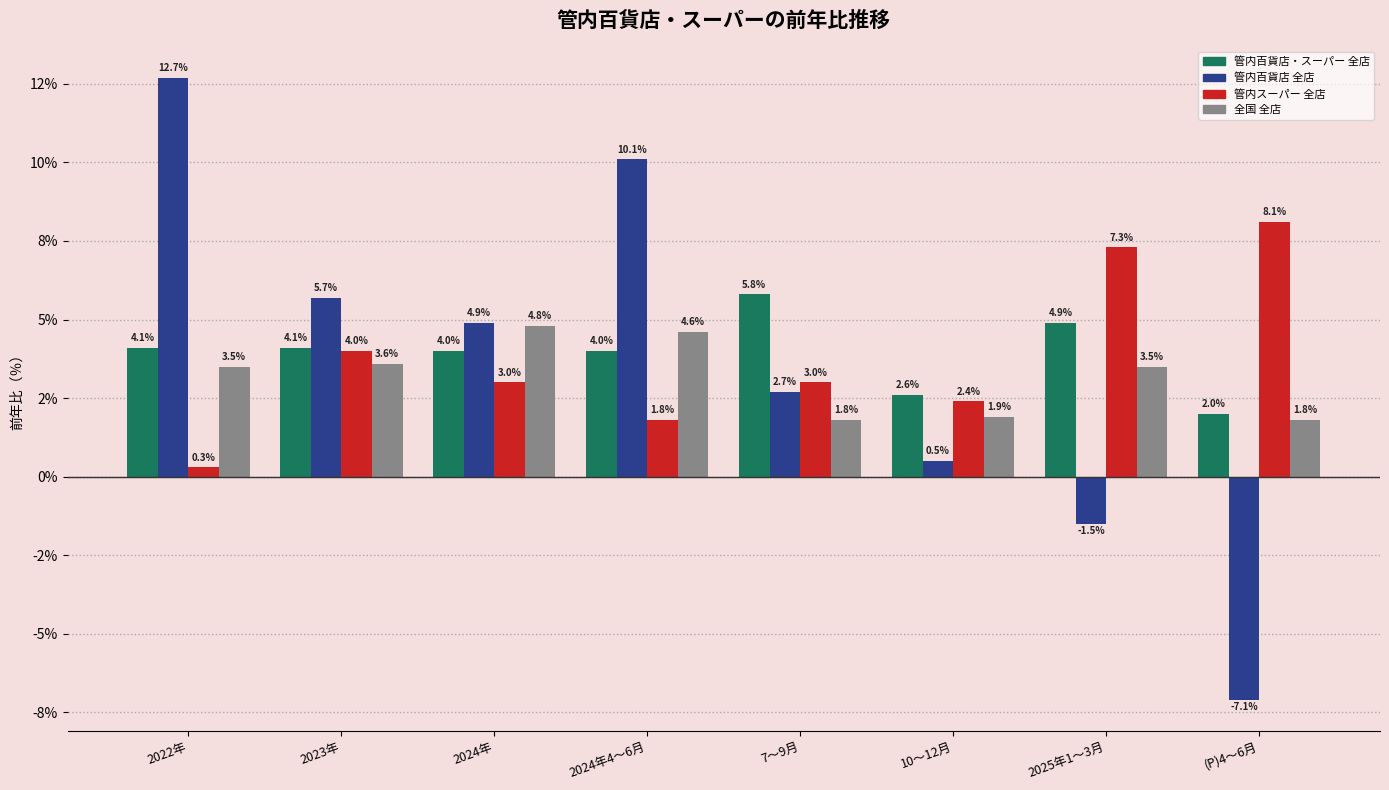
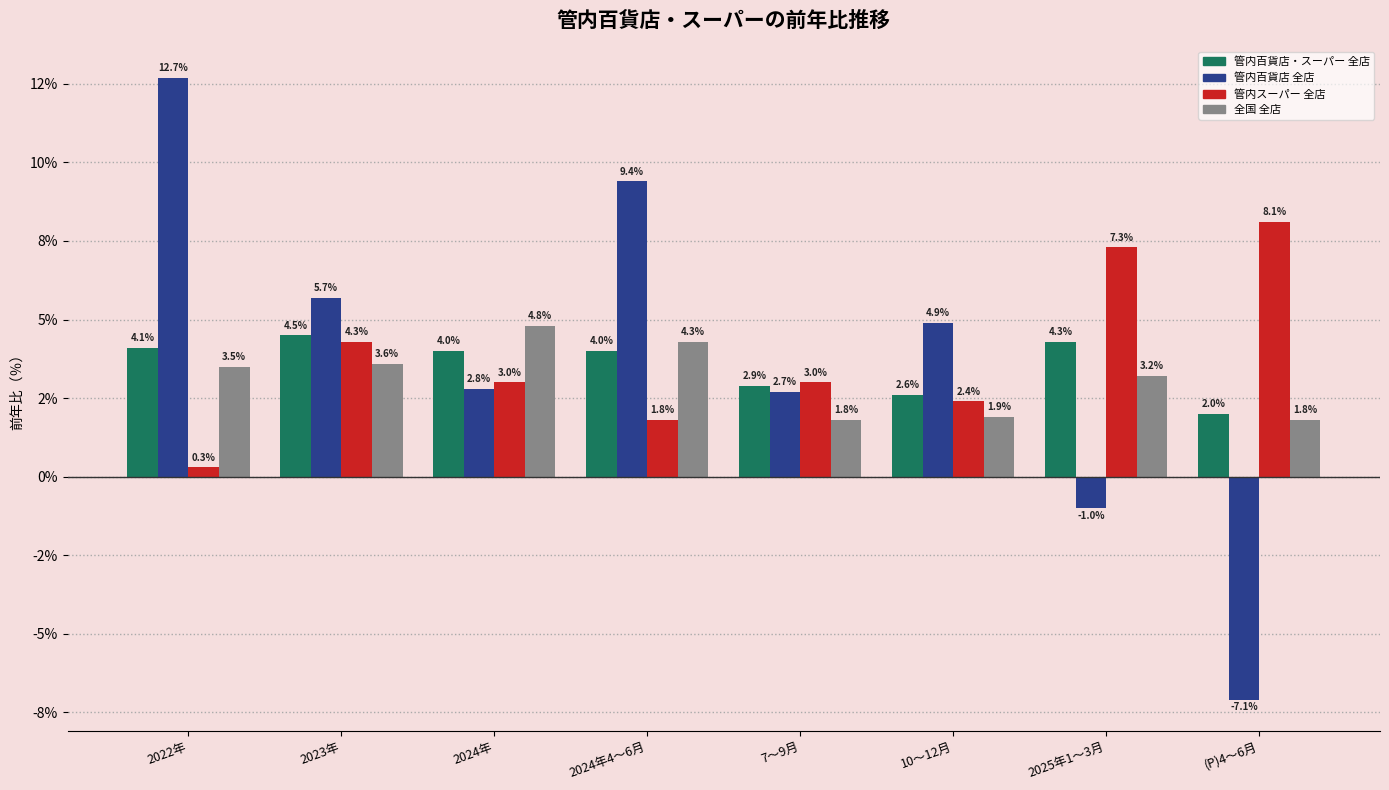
  {
    "管内百貨店・スーパー 全店": {
      "2022年": "4.1%",
-     "2023年": "4.1%",
+     "2023年": "4.5%",
      "2024年": "4.0%",
      "2024年4～6月": "4.0%",
-     "7～9月": "5.8%",
+     "7～9月": "2.9%",
      "10～12月": "2.6%",
-     "2025年1～3月": "4.9%",
+     "2025年1～3月": "4.3%",
      "(P)4～6月": "2.0%"
    },
    "管内百貨店 全店": {
      "2022年": "12.7%",
      "2023年": "5.7%",
-     "2024年": "4.9%",
-     "2024年4～6月": "10.1%",
+     "2024年": "2.8%",
+     "2024年4～6月": "9.4%",
      "7～9月": "2.7%",
-     "10～12月": "0.5%",
-     "2025年1～3月": "-1.5%",
+     "10～12月": "4.9%",
+     "2025年1～3月": "-1.0%",
      "(P)4～6月": "-7.1%"
    },
    "管内スーパー 全店": {
      "2022年": "0.3%",
-     "2023年": "4.0%",
+     "2023年": "4.3%",
      "2024年": "3.0%",
      "2024年4～6月": "1.8%",
      "7～9月": "3.0%",
      "10～12月": "2.4%",
      "2025年1～3月": "7.3%",
      "(P)4～6月": "8.1%"
    },
    "全国 全店": {
      "2022年": "3.5%",
      "2023年": "3.6%",
      "2024年": "4.8%",
-     "2024年4～6月": "4.6%",
+     "2024年4～6月": "4.3%",
      "7～9月": "1.8%",
      "10～12月": "1.9%",
-     "2025年1～3月": "3.5%",
+     "2025年1～3月": "3.2%",
      "(P)4～6月": "1.8%"
    }
  }
